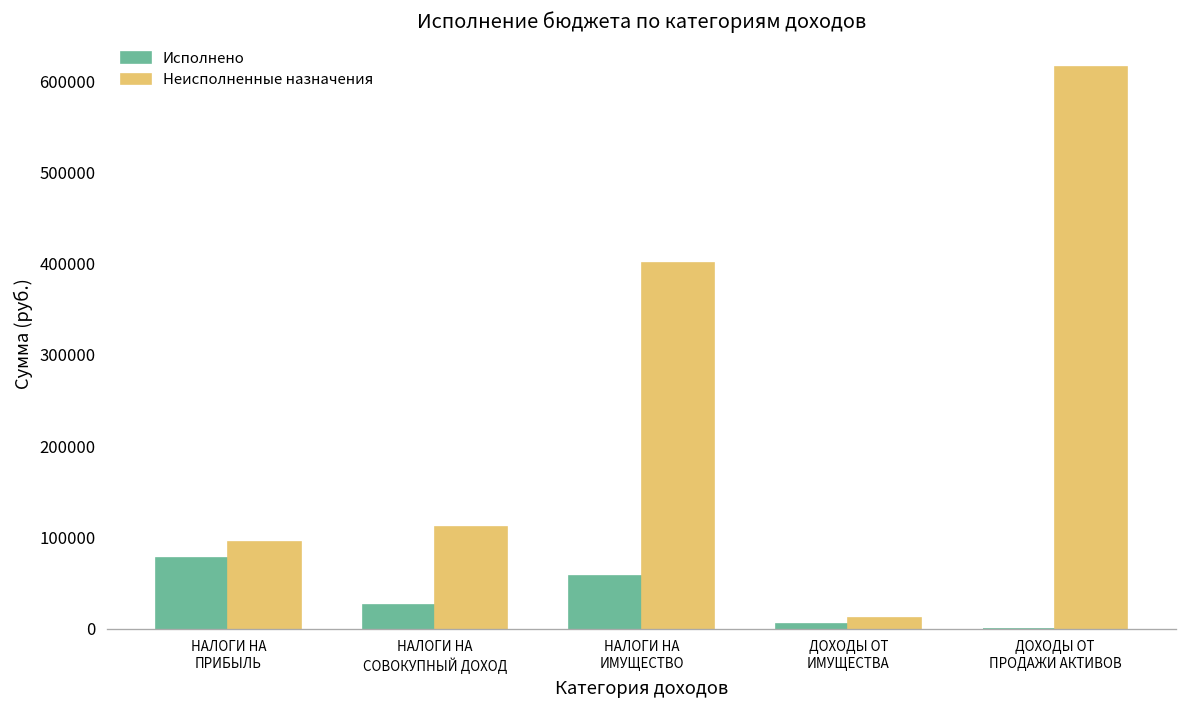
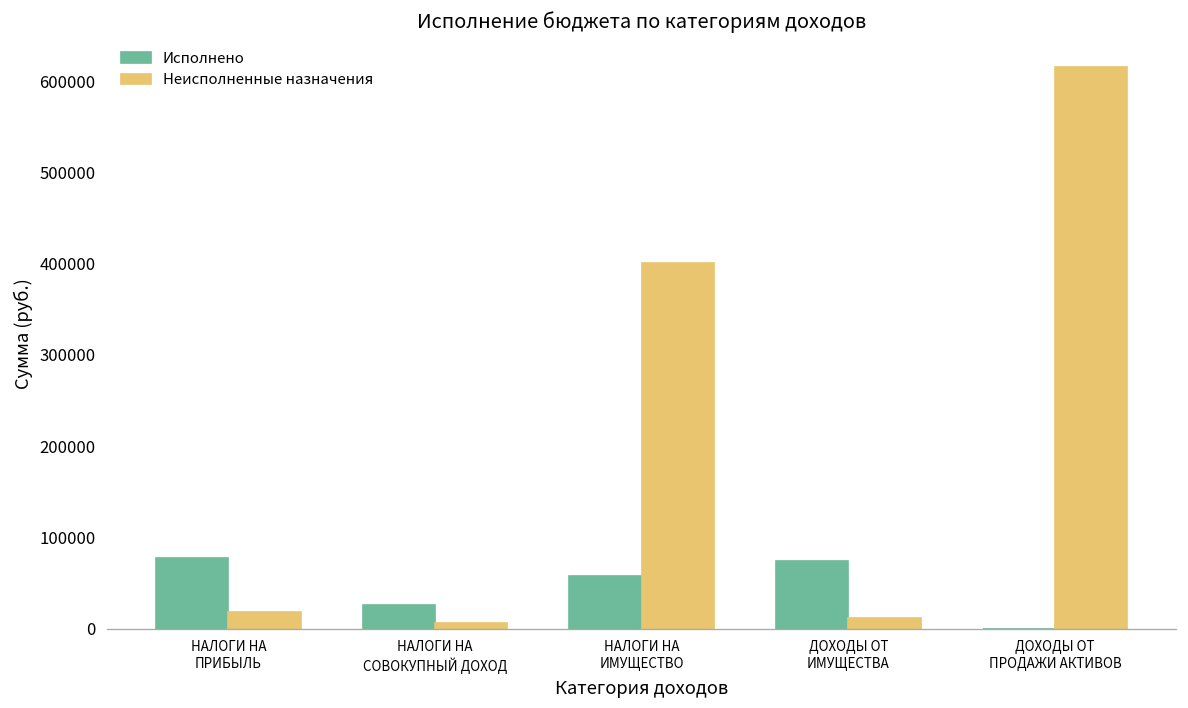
  {
    "Исполнено": {
      "НАЛОГИ НА ПРИБЫЛЬ": 80000,
      "НАЛОГИ НА СОВОКУПНЫЙ ДОХОД": 30000,
      "НАЛОГИ НА ИМУЩЕСТВО": 60000,
-     "ДОХОДЫ ОТ ИМУЩЕСТВА": 0,
+     "ДОХОДЫ ОТ ИМУЩЕСТВА": 70000,
      "ДОХОДЫ ОТ ПРОДАЖИ АКТИВОВ": 0
    },
    "Неисполненные назначения": {
-     "НАЛОГИ НА ПРИБЫЛЬ": 100000,
-     "НАЛОГИ НА СОВОКУПНЫЙ ДОХОД": 110000,
+     "НАЛОГИ НА ПРИБЫЛЬ": 20000,
+     "НАЛОГИ НА СОВОКУПНЫЙ ДОХОД": 10000,
      "НАЛОГИ НА ИМУЩЕСТВО": 400000,
      "ДОХОДЫ ОТ ИМУЩЕСТВА": 10000,
      "ДОХОДЫ ОТ ПРОДАЖИ АКТИВОВ": 620000
    }
  }
